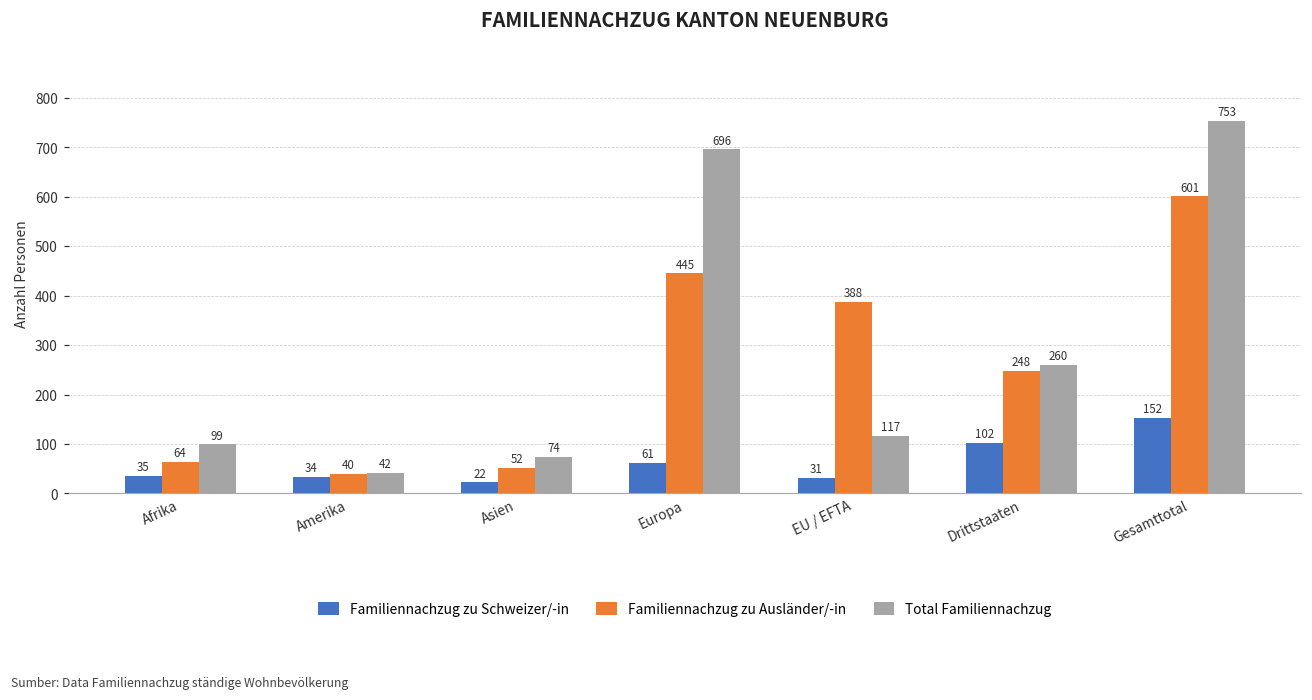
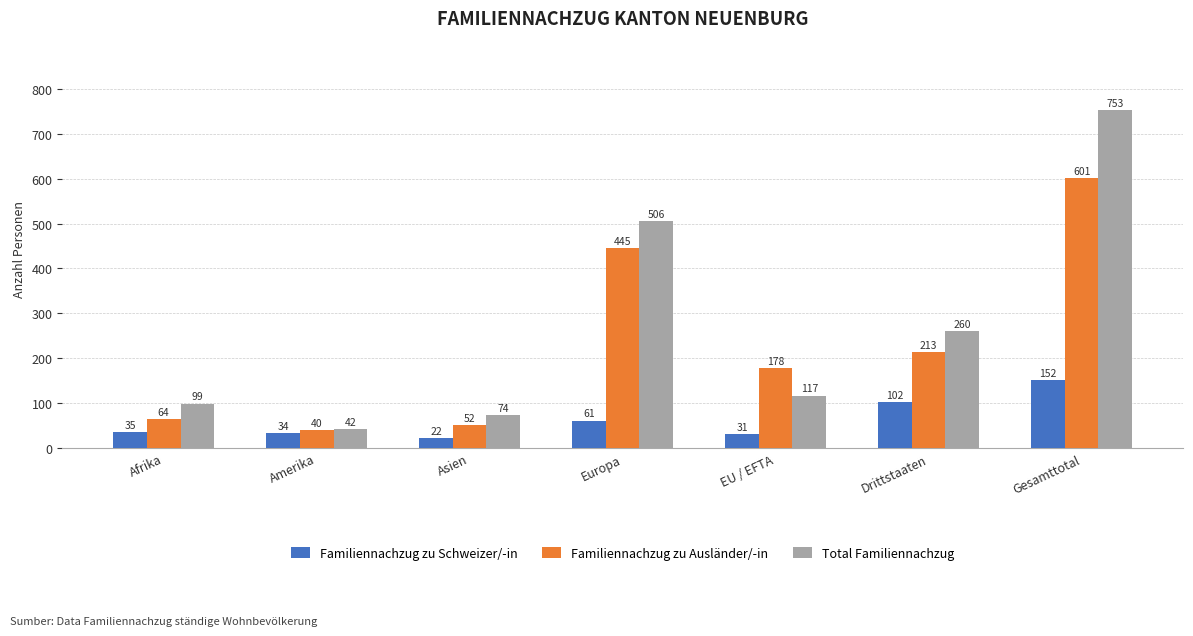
  {
    "Familiennachzug zu Schweizer/-in": {
      "Afrika": 35,
      "Amerika": 34,
      "Asien": 22,
      "Europa": 61,
      "EU / EFTA": 31,
      "Drittstaaten": 102,
      "Gesamttotal": 152
    },
    "Familiennachzug zu Ausländer/-in": {
      "Afrika": 64,
      "Amerika": 40,
      "Asien": 52,
      "Europa": 445,
-     "EU / EFTA": 388,
-     "Drittstaaten": 248,
+     "EU / EFTA": 178,
+     "Drittstaaten": 213,
      "Gesamttotal": 601
    },
    "Total Familiennachzug": {
      "Afrika": 99,
      "Amerika": 42,
      "Asien": 74,
-     "Europa": 696,
+     "Europa": 506,
      "EU / EFTA": 117,
      "Drittstaaten": 260,
      "Gesamttotal": 753
    }
  }
